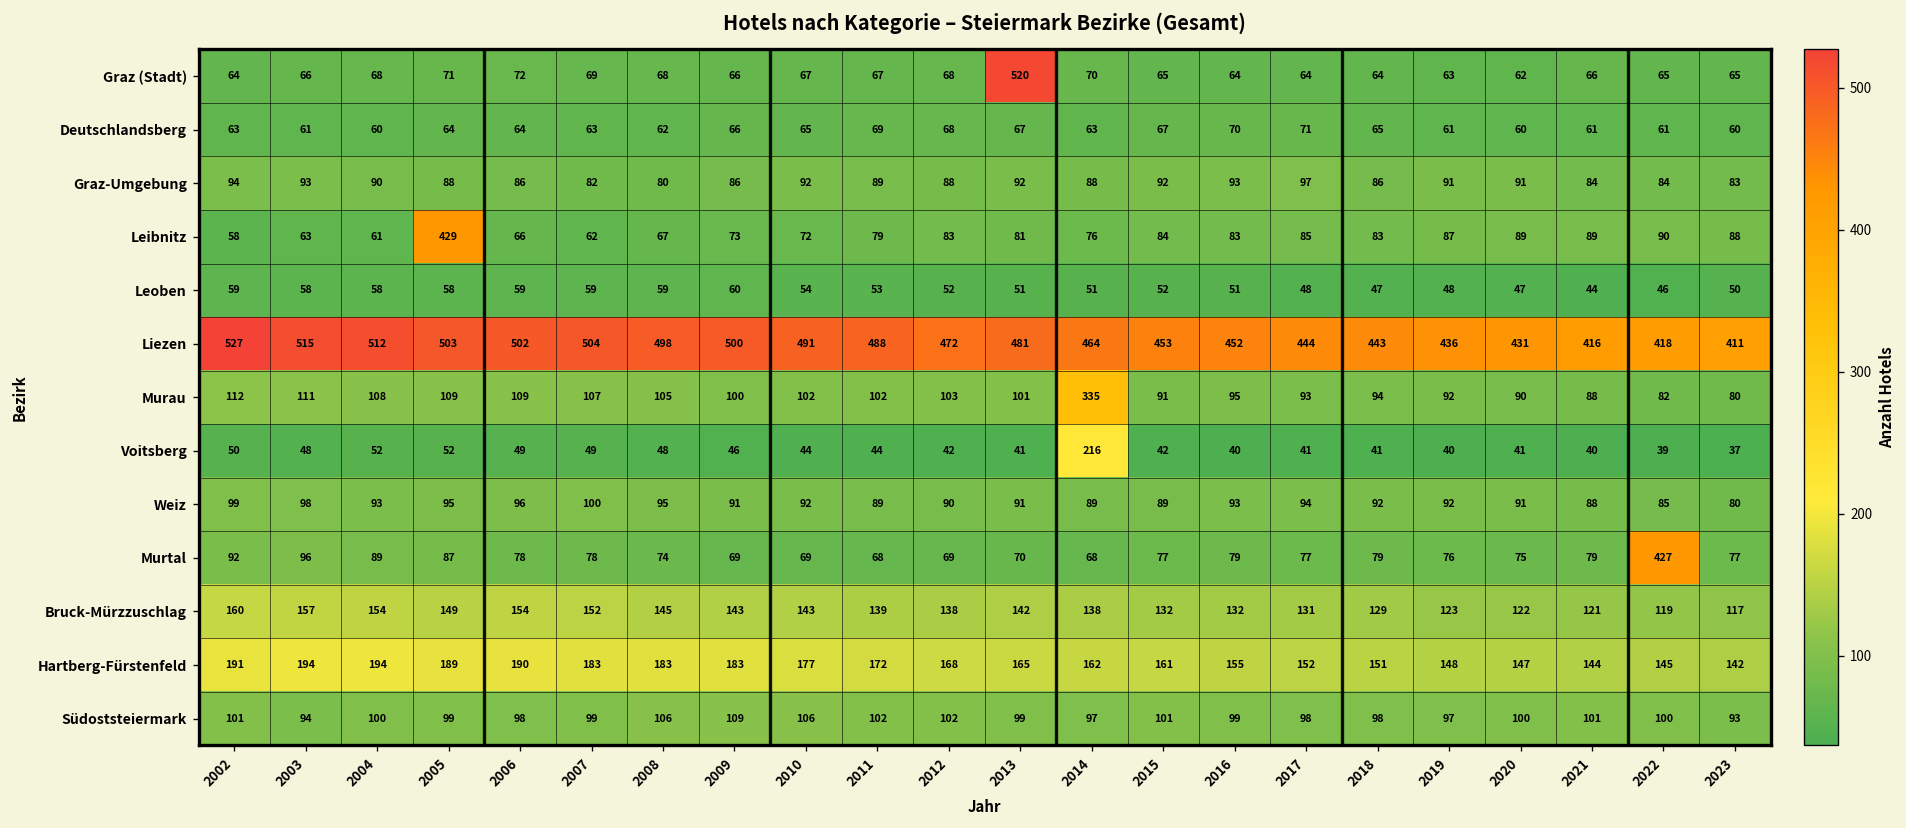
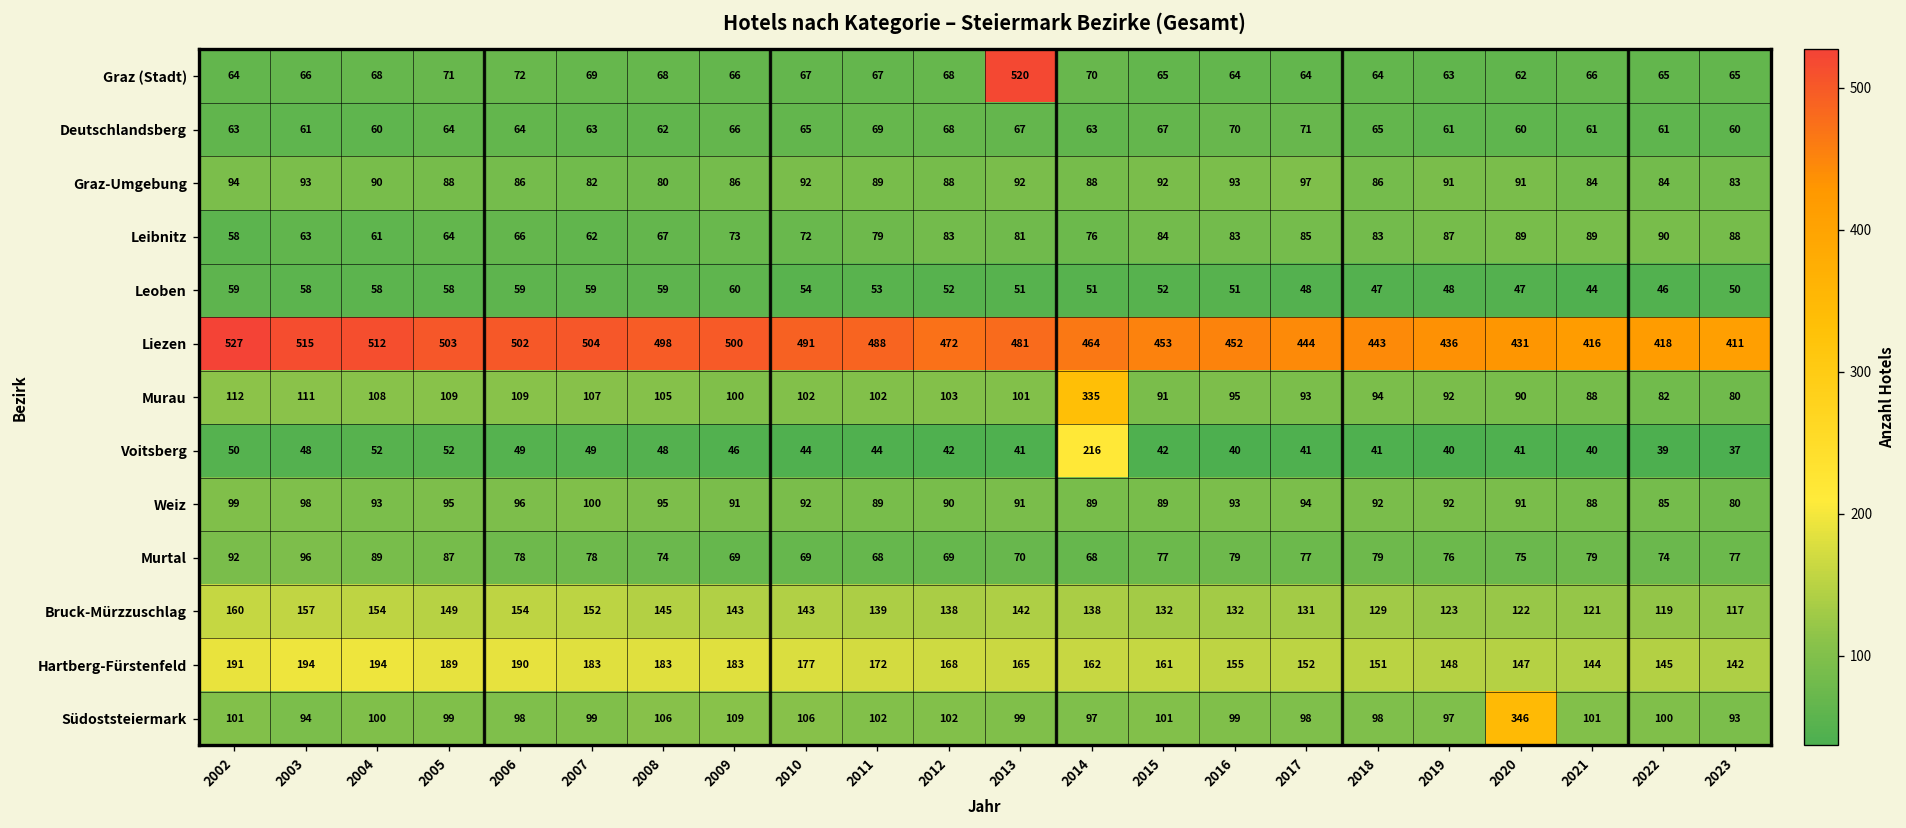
  {
    "Leibnitz": {
      "2002": 58,
      "2003": 63,
      "2004": 61,
-     "2005": 429,
+     "2005": 64,
      "2006": 66,
      "2007": 62,
      "2008": 67,
      "2009": 73,
      "2010": 72,
      "2011": 79,
      "2012": 83,
      "2013": 81,
      "2014": 76,
      "2015": 84,
      "2016": 83,
      "2017": 85,
      "2018": 83,
      "2019": 87,
      "2020": 89,
      "2021": 89,
      "2022": 90,
      "2023": 88
    },
    "Murtal": {
      "2002": 92,
      "2003": 96,
      "2004": 89,
      "2005": 87,
      "2006": 78,
      "2007": 78,
      "2008": 74,
      "2009": 69,
      "2010": 69,
      "2011": 68,
      "2012": 69,
      "2013": 70,
      "2014": 68,
      "2015": 77,
      "2016": 79,
      "2017": 77,
      "2018": 79,
      "2019": 76,
      "2020": 75,
      "2021": 79,
-     "2022": 427,
+     "2022": 74,
      "2023": 77
    },
    "Südoststeiermark": {
      "2002": 101,
      "2003": 94,
      "2004": 100,
      "2005": 99,
      "2006": 98,
      "2007": 99,
      "2008": 106,
      "2009": 109,
      "2010": 106,
      "2011": 102,
      "2012": 102,
      "2013": 99,
      "2014": 97,
      "2015": 101,
      "2016": 99,
      "2017": 98,
      "2018": 98,
      "2019": 97,
-     "2020": 100,
+     "2020": 346,
      "2021": 101,
      "2022": 100,
      "2023": 93
    }
  }
